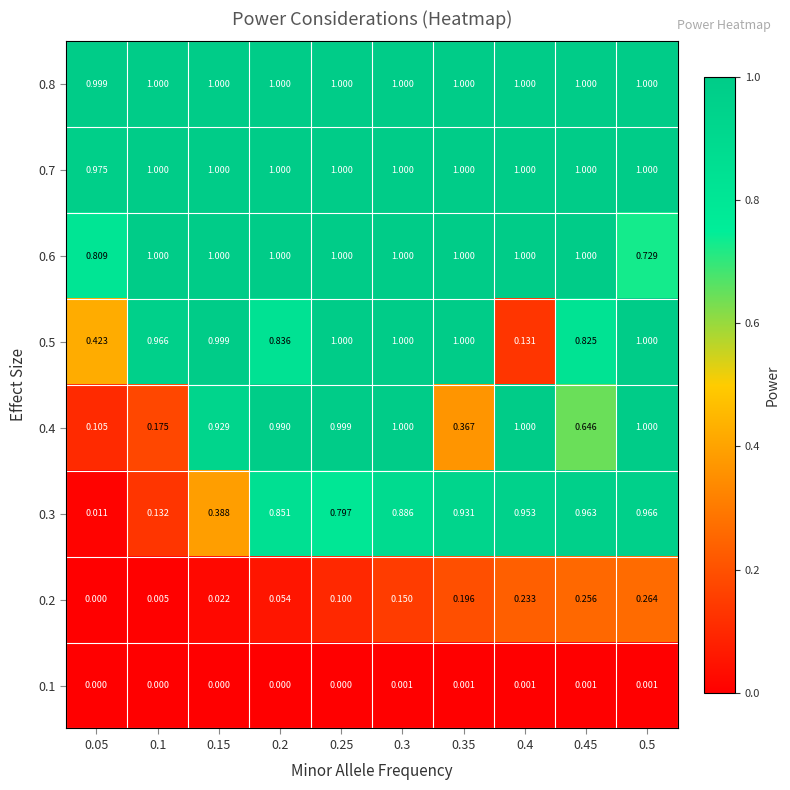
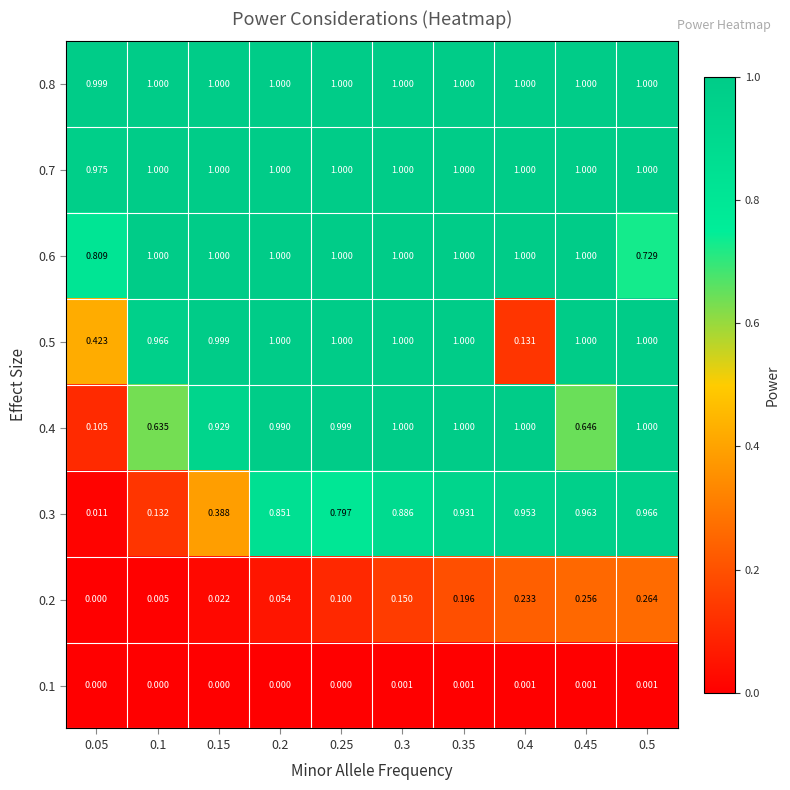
  {
    "0.8": {
      "0.05": 0.999,
      "0.1": 1.000,
      "0.15": 1.000,
      "0.2": 1.000,
      "0.25": 1.000,
      "0.3": 1.000,
      "0.35": 1.000,
      "0.4": 1.000,
      "0.45": 1.000,
      "0.5": 1.000
    },
    "0.7": {
      "0.05": 0.975,
      "0.1": 1.000,
      "0.15": 1.000,
      "0.2": 1.000,
      "0.25": 1.000,
      "0.3": 1.000,
      "0.35": 1.000,
      "0.4": 1.000,
      "0.45": 1.000,
      "0.5": 1.000
    },
    "0.6": {
      "0.05": 0.809,
      "0.1": 1.000,
      "0.15": 1.000,
      "0.2": 1.000,
      "0.25": 1.000,
      "0.3": 1.000,
      "0.35": 1.000,
      "0.4": 1.000,
      "0.45": 1.000,
      "0.5": 0.729
    },
    "0.5": {
      "0.05": 0.423,
      "0.1": 0.966,
      "0.15": 0.999,
-     "0.2": 0.836,
+     "0.2": 1.000,
      "0.25": 1.000,
      "0.3": 1.000,
      "0.35": 1.000,
      "0.4": 0.131,
-     "0.45": 0.825,
+     "0.45": 1.000,
      "0.5": 1.000
    },
    "0.4": {
      "0.05": 0.105,
-     "0.1": 0.175,
+     "0.1": 0.635,
      "0.15": 0.929,
      "0.2": 0.990,
      "0.25": 0.999,
      "0.3": 1.000,
-     "0.35": 0.367,
+     "0.35": 1.000,
      "0.4": 1.000,
      "0.45": 0.646,
      "0.5": 1.000
    },
    "0.3": {
      "0.05": 0.011,
      "0.1": 0.132,
      "0.15": 0.388,
      "0.2": 0.851,
      "0.25": 0.797,
      "0.3": 0.886,
      "0.35": 0.931,
      "0.4": 0.953,
      "0.45": 0.963,
      "0.5": 0.966
    },
    "0.2": {
      "0.05": 0.000,
      "0.1": 0.005,
      "0.15": 0.022,
      "0.2": 0.054,
      "0.25": 0.100,
      "0.3": 0.150,
      "0.35": 0.196,
      "0.4": 0.233,
      "0.45": 0.256,
      "0.5": 0.264
    },
    "0.1": {
      "0.05": 0.000,
      "0.1": 0.000,
      "0.15": 0.000,
      "0.2": 0.000,
      "0.25": 0.000,
      "0.3": 0.001,
      "0.35": 0.001,
      "0.4": 0.001,
      "0.45": 0.001,
      "0.5": 0.001
    }
  }
